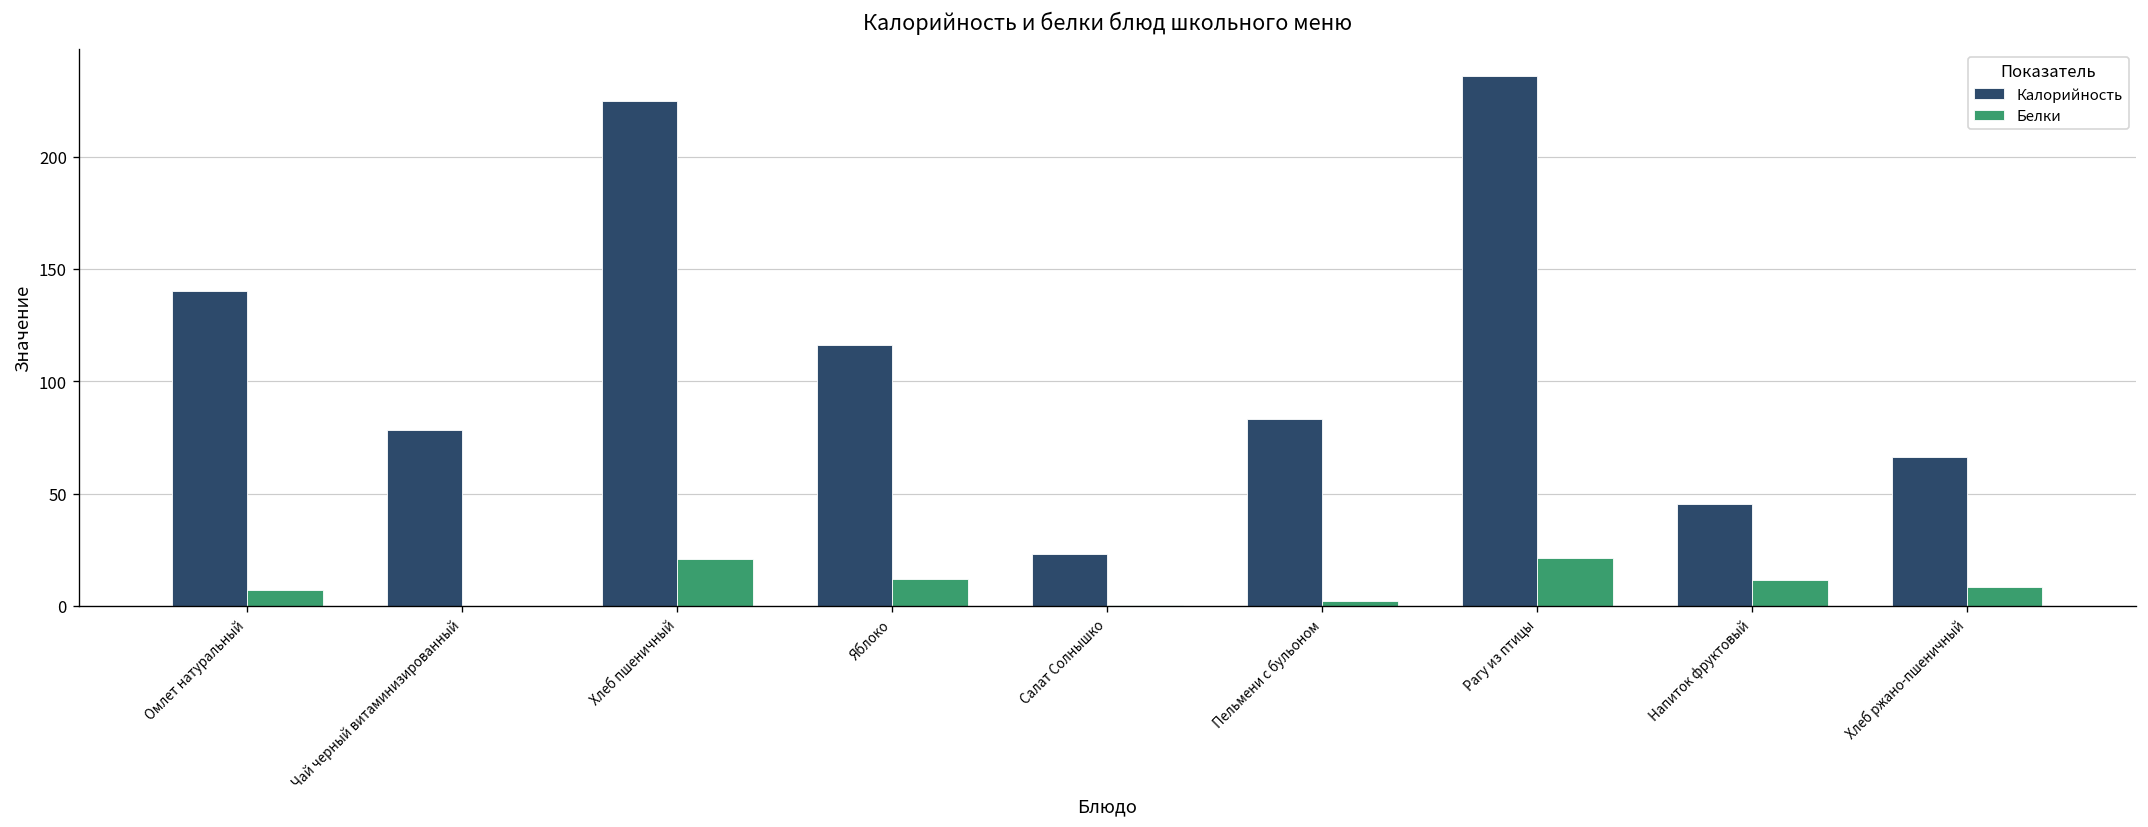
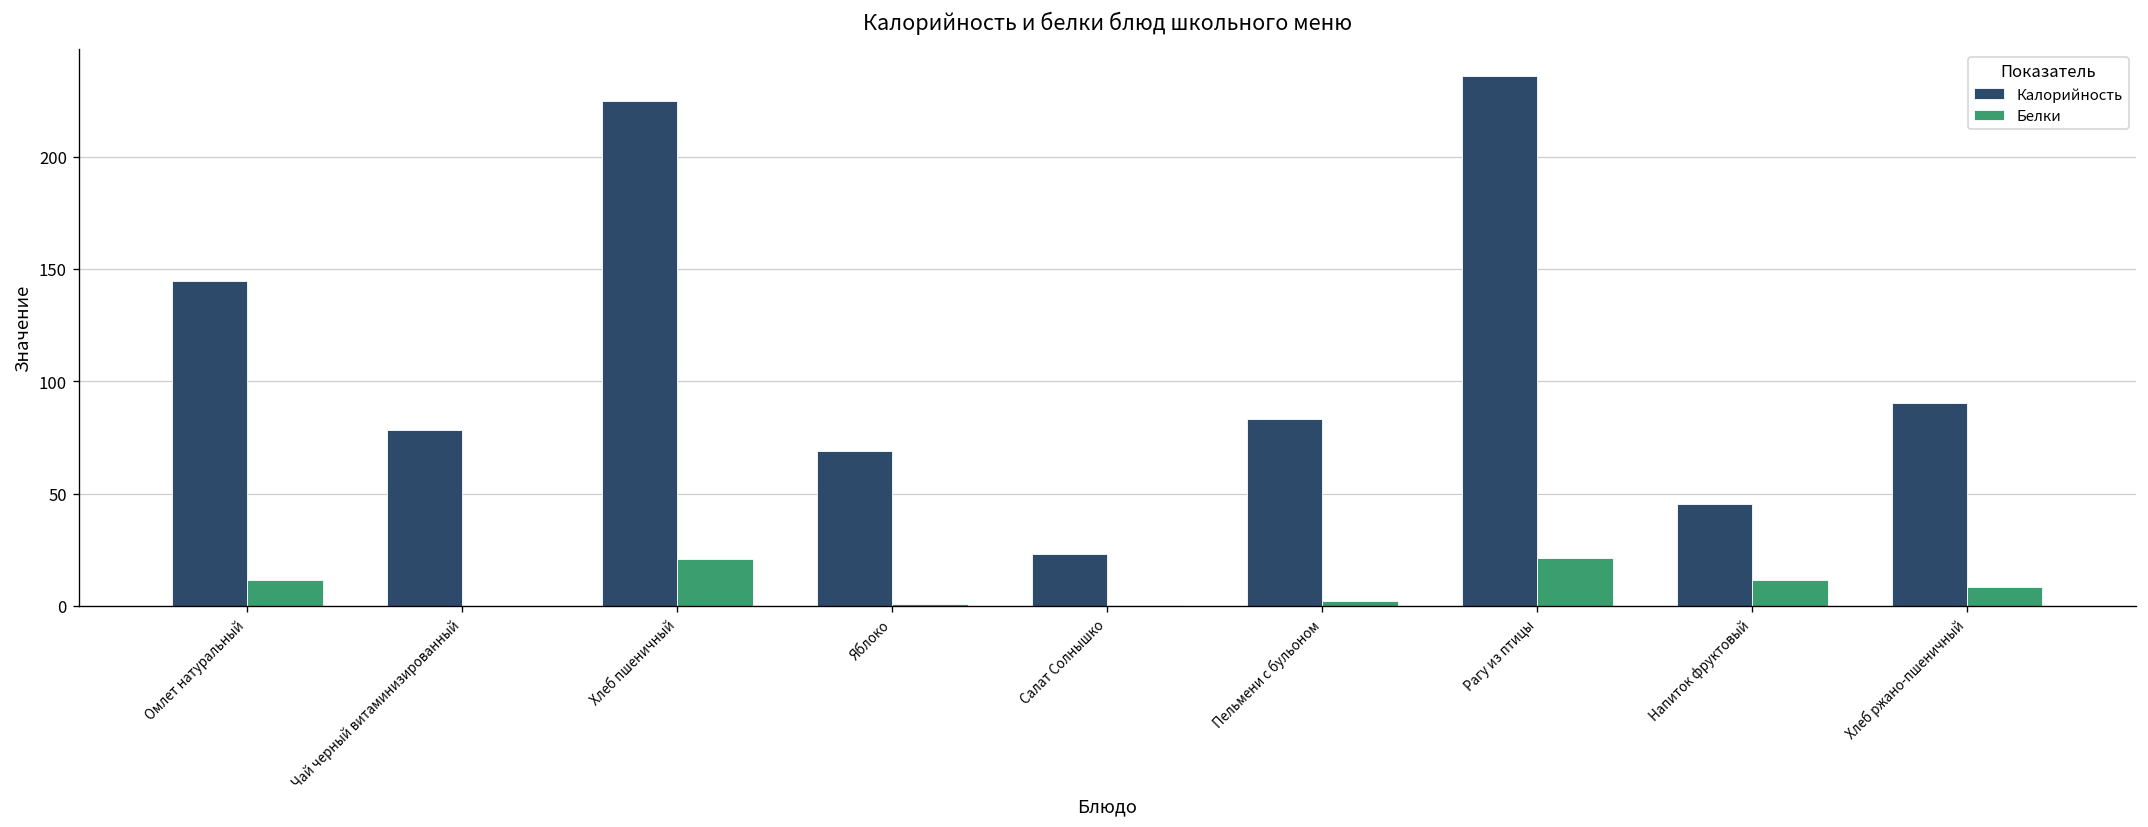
  {
    "Калорийность": {
-     "Омлет натуральный": 140,
+     "Омлет натуральный": 145,
      "Чай черный витаминизированный": 78,
      "Хлеб пшеничный": 225,
-     "Яблоко": 116,
+     "Яблоко": 69,
      "Салат Солнышко": 23,
      "Пельмени с бульоном": 83,
      "Рагу из птицы": 236,
      "Напиток фруктовый": 45,
-     "Хлеб ржано-пшеничный": 66
+     "Хлеб ржано-пшеничный": 91
    },
    "Белки": {
-     "Омлет натуральный": 7,
+     "Омлет натуральный": 11,
      "Хлеб пшеничный": 21,
-     "Яблоко": 12,
+     "Яблоко": 1,
      "Пельмени с бульоном": 2,
      "Рагу из птицы": 22,
      "Напиток фруктовый": 12,
      "Хлеб ржано-пшеничный": 9
    }
  }
